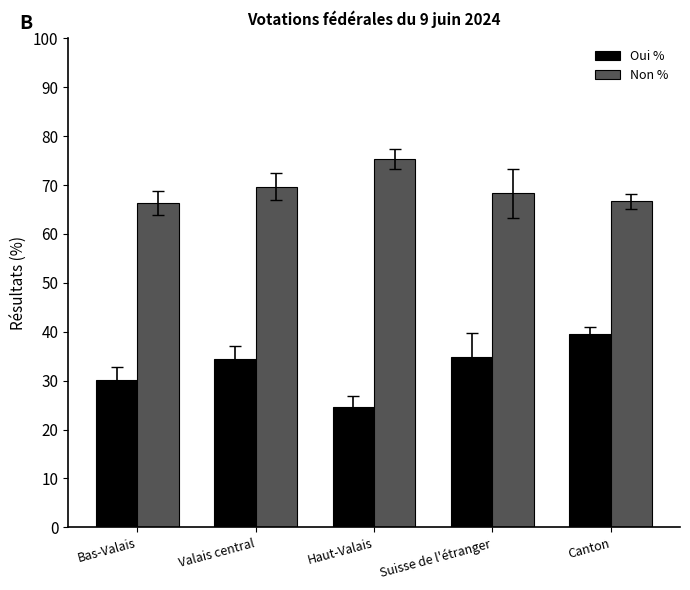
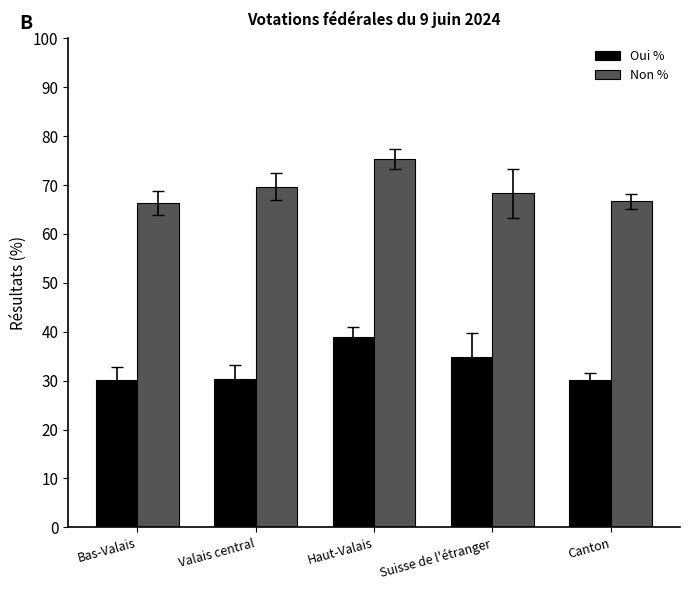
  {
    "Oui %": {
      "Bas-Valais": 30,
-     "Valais central": 34,
-     "Haut-Valais": 25,
+     "Valais central": 30,
+     "Haut-Valais": 39,
      "Suisse de l'étranger": 35,
-     "Canton": 39
+     "Canton": 30
    },
    "Non %": {
      "Bas-Valais": 66,
      "Valais central": 70,
      "Haut-Valais": 75,
      "Suisse de l'étranger": 68,
      "Canton": 67
    }
  }
